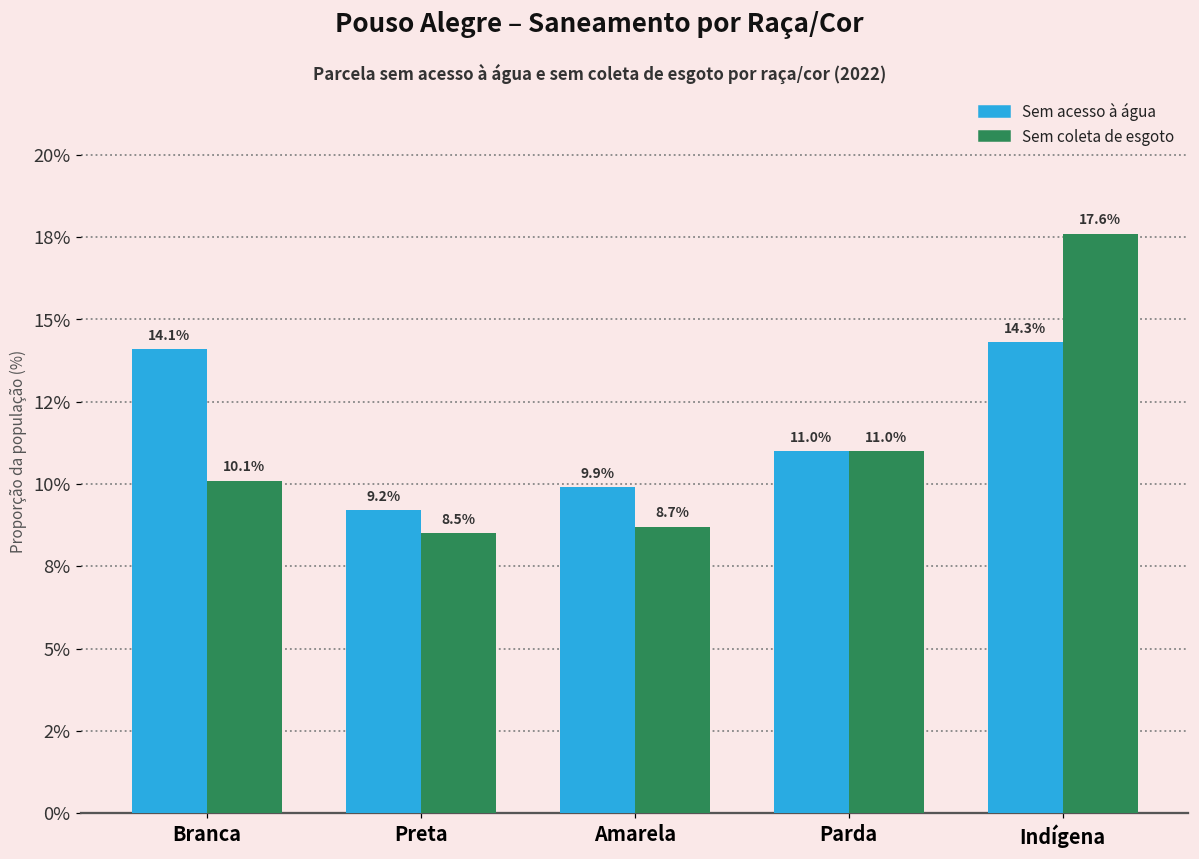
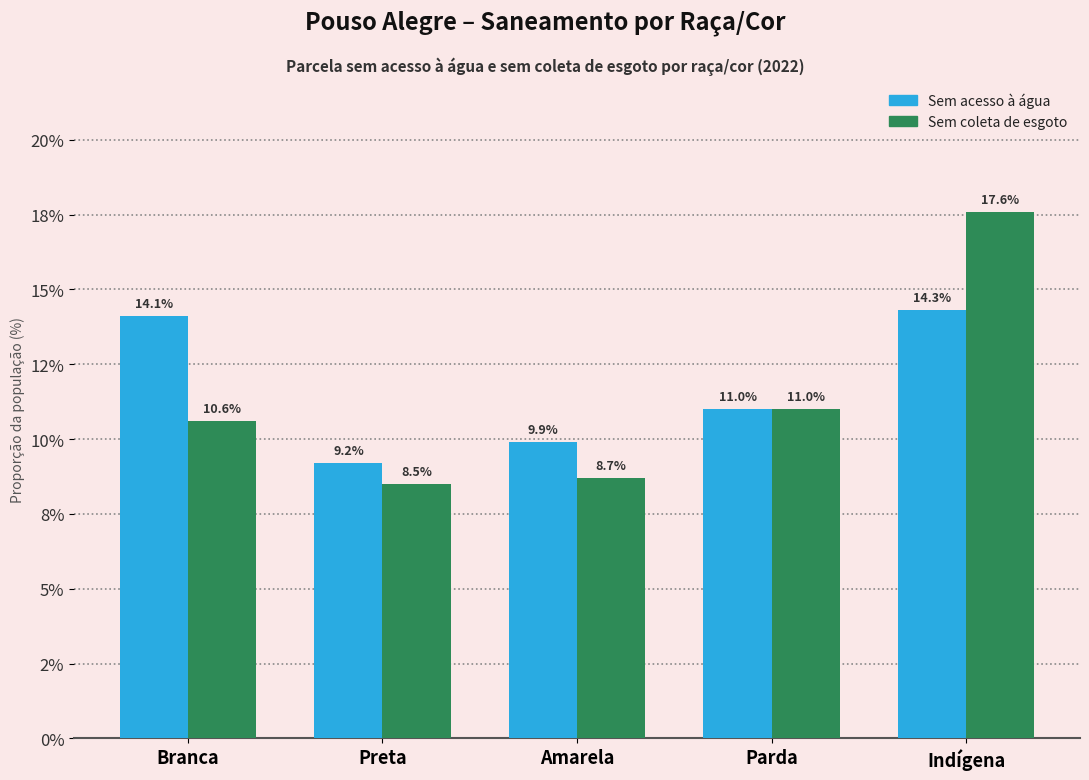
  {
    "Sem acesso à água": {
      "Branca": "14.1%",
      "Preta": "9.2%",
      "Amarela": "9.9%",
      "Parda": "11.0%",
      "Indígena": "14.3%"
    },
    "Sem coleta de esgoto": {
-     "Branca": "10.1%",
+     "Branca": "10.6%",
      "Preta": "8.5%",
      "Amarela": "8.7%",
      "Parda": "11.0%",
      "Indígena": "17.6%"
    }
  }
